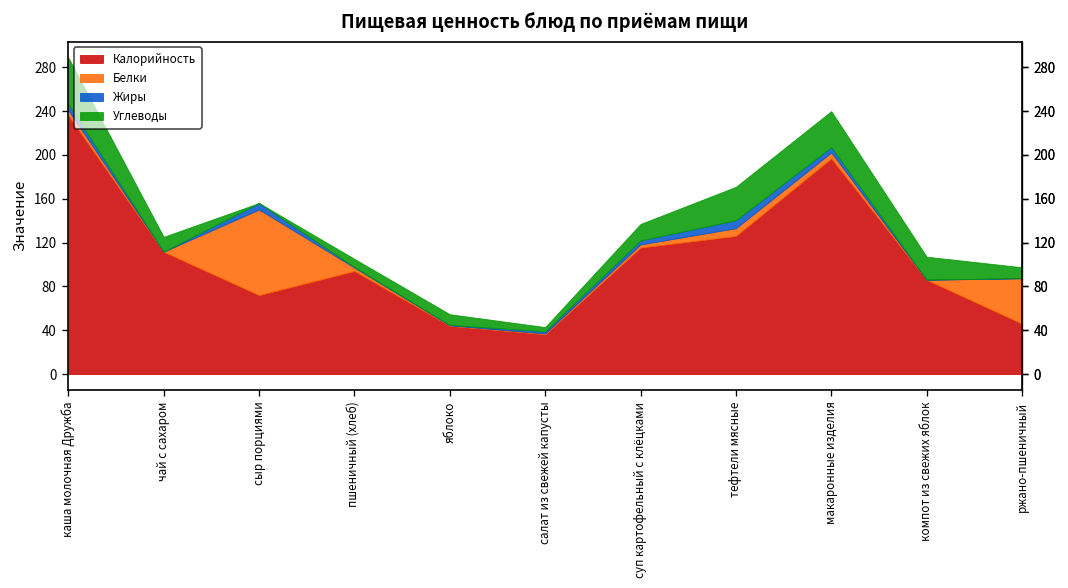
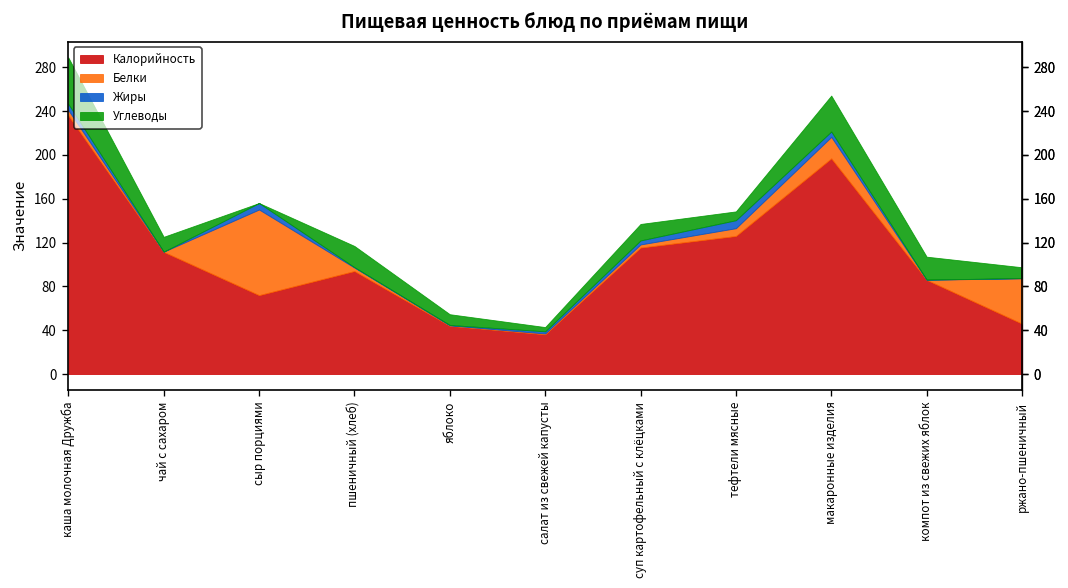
  {
    "Калорийность": {
      "каша молочная Дружба": 240,
      "сыр порциями": 70,
      "пшеничный (хлеб)": 90,
      "суп картофельный с клёцками": 120,
      "тефтели мясные": 130,
      "макаронные изделия": 200,
      "ржано-пшеничный": 50
    },
    "Белки": {
      "каша молочная Дружба": 0,
      "сыр порциями": 80,
      "суп картофельный с клёцками": 0,
      "тефтели мясные": 10,
-     "макаронные изделия": 10
+     "макаронные изделия": 20
    },
    "Жиры": {
      "каша молочная Дружба": 10,
      "суп картофельный с клёцками": 0,
      "тефтели мясные": 10,
      "макаронные изделия": 0
    },
    "Углеводы": {
      "каша молочная Дружба": 40,
      "чай с сахаром": 10,
-     "пшеничный (хлеб)": 10,
+     "пшеничный (хлеб)": 20,
      "яблоко": 10,
      "салат из свежей капусты": 0,
      "суп картофельный с клёцками": 20,
-     "тефтели мясные": 30,
+     "тефтели мясные": 10,
      "макаронные изделия": 30,
      "компот из свежих яблок": 20,
      "ржано-пшеничный": 10
    }
  }
